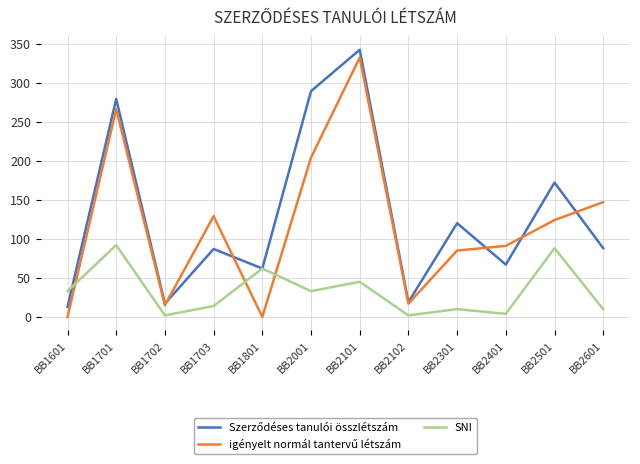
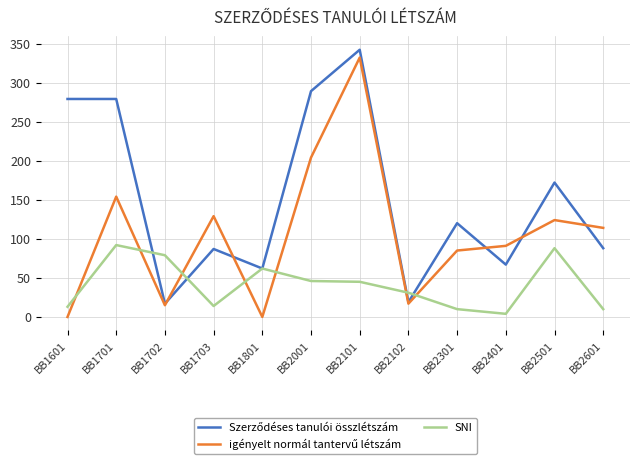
  {
    "Szerződéses tanulói összlétszám": {
-     "BB1601": 10,
+     "BB1601": 280,
      "BB1701": 280,
      "BB1703": 90,
      "BB2001": 290,
      "BB2101": 340,
      "BB2301": 120,
      "BB2401": 70,
      "BB2501": 170,
      "BB2601": 90
    },
    "igényelt normál tantervű létszám": {
      "BB1601": 0,
-     "BB1701": 270,
+     "BB1701": 150,
      "BB1703": 130,
      "BB1801": 0,
      "BB2001": 200,
      "BB2101": 330,
      "BB2301": 90,
      "BB2401": 90,
      "BB2501": 120,
-     "BB2601": 150
+     "BB2601": 110
    },
    "SNI": {
-     "BB1601": 30,
+     "BB1601": 10,
      "BB1701": 90,
-     "BB1702": 0,
+     "BB1702": 80,
      "BB1703": 10,
-     "BB2001": 30,
+     "BB2001": 50,
      "BB2101": 50,
-     "BB2102": 0,
+     "BB2102": 30,
      "BB2301": 10,
      "BB2401": 0,
      "BB2501": 90,
      "BB2601": 10
    }
  }
